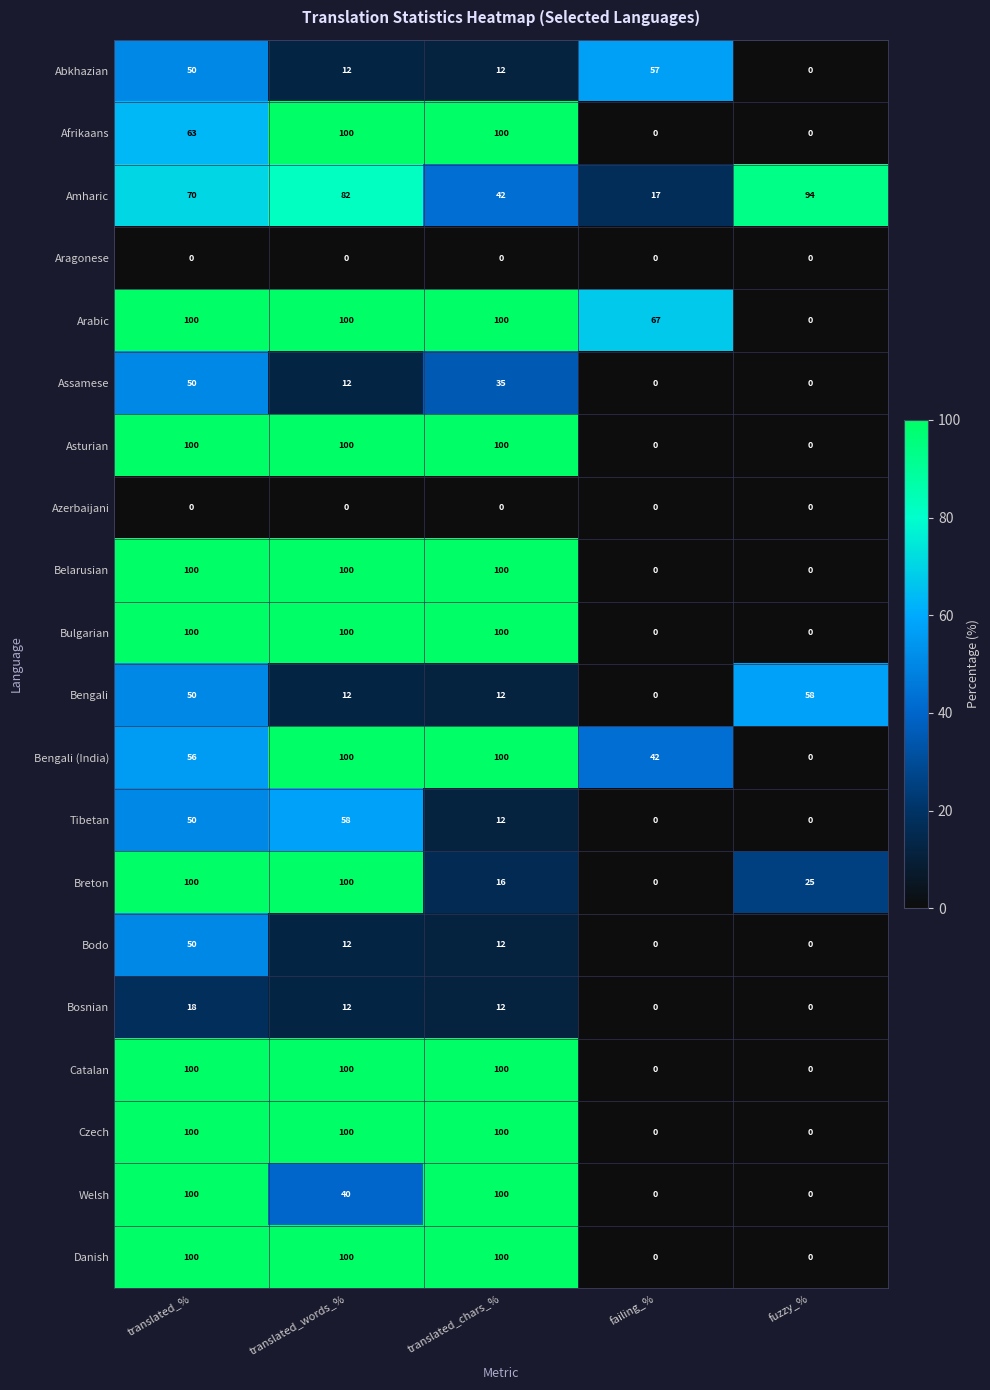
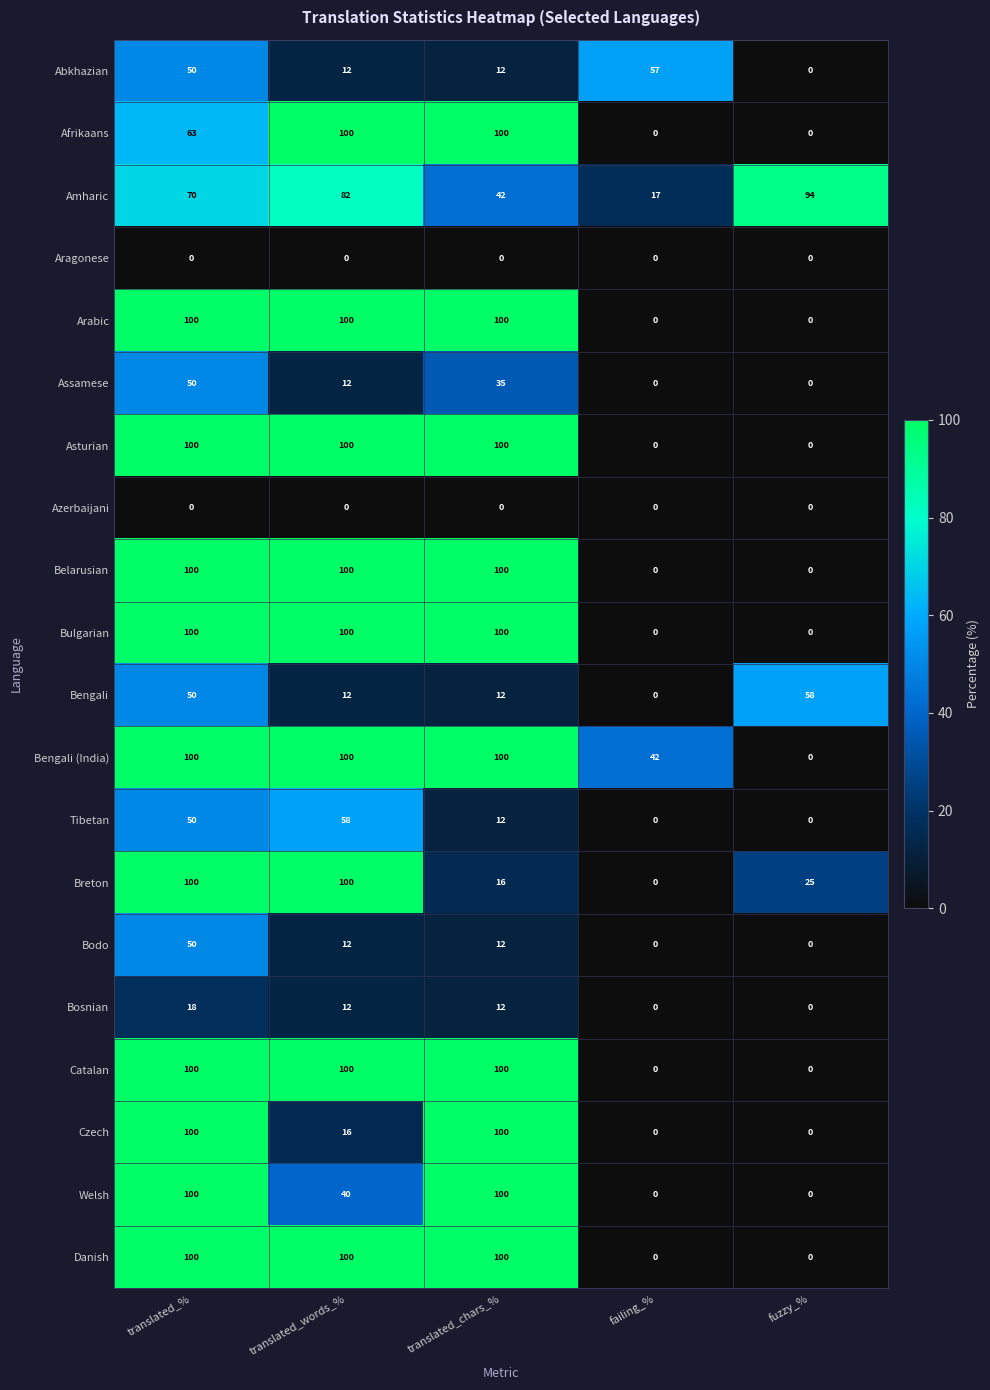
  {
    "Abkhazian": {
      "translated_%": 50,
      "translated_words_%": 12,
      "translated_chars_%": 12,
      "failing_%": 57,
      "fuzzy_%": 0
    },
    "Afrikaans": {
      "translated_%": 63,
      "translated_words_%": 100,
      "translated_chars_%": 100,
      "failing_%": 0,
      "fuzzy_%": 0
    },
    "Amharic": {
      "translated_%": 70,
      "translated_words_%": 82,
      "translated_chars_%": 42,
      "failing_%": 17,
      "fuzzy_%": 94
    },
    "Aragonese": {
      "translated_%": 0,
      "translated_words_%": 0,
      "translated_chars_%": 0,
      "failing_%": 0,
      "fuzzy_%": 0
    },
    "Arabic": {
      "translated_%": 100,
      "translated_words_%": 100,
      "translated_chars_%": 100,
-     "failing_%": 67,
+     "failing_%": 0,
      "fuzzy_%": 0
    },
    "Assamese": {
      "translated_%": 50,
      "translated_words_%": 12,
      "translated_chars_%": 35,
      "failing_%": 0,
      "fuzzy_%": 0
    },
    "Asturian": {
      "translated_%": 100,
      "translated_words_%": 100,
      "translated_chars_%": 100,
      "failing_%": 0,
      "fuzzy_%": 0
    },
    "Azerbaijani": {
      "translated_%": 0,
      "translated_words_%": 0,
      "translated_chars_%": 0,
      "failing_%": 0,
      "fuzzy_%": 0
    },
    "Belarusian": {
      "translated_%": 100,
      "translated_words_%": 100,
      "translated_chars_%": 100,
      "failing_%": 0,
      "fuzzy_%": 0
    },
    "Bulgarian": {
      "translated_%": 100,
      "translated_words_%": 100,
      "translated_chars_%": 100,
      "failing_%": 0,
      "fuzzy_%": 0
    },
    "Bengali": {
      "translated_%": 50,
      "translated_words_%": 12,
      "translated_chars_%": 12,
      "failing_%": 0,
      "fuzzy_%": 58
    },
    "Bengali (India)": {
-     "translated_%": 56,
+     "translated_%": 100,
      "translated_words_%": 100,
      "translated_chars_%": 100,
      "failing_%": 42,
      "fuzzy_%": 0
    },
    "Tibetan": {
      "translated_%": 50,
      "translated_words_%": 58,
      "translated_chars_%": 12,
      "failing_%": 0,
      "fuzzy_%": 0
    },
    "Breton": {
      "translated_%": 100,
      "translated_words_%": 100,
      "translated_chars_%": 16,
      "failing_%": 0,
      "fuzzy_%": 25
    },
    "Bodo": {
      "translated_%": 50,
      "translated_words_%": 12,
      "translated_chars_%": 12,
      "failing_%": 0,
      "fuzzy_%": 0
    },
    "Bosnian": {
      "translated_%": 18,
      "translated_words_%": 12,
      "translated_chars_%": 12,
      "failing_%": 0,
      "fuzzy_%": 0
    },
    "Catalan": {
      "translated_%": 100,
      "translated_words_%": 100,
      "translated_chars_%": 100,
      "failing_%": 0,
      "fuzzy_%": 0
    },
    "Czech": {
      "translated_%": 100,
-     "translated_words_%": 100,
+     "translated_words_%": 16,
      "translated_chars_%": 100,
      "failing_%": 0,
      "fuzzy_%": 0
    },
    "Welsh": {
      "translated_%": 100,
      "translated_words_%": 40,
      "translated_chars_%": 100,
      "failing_%": 0,
      "fuzzy_%": 0
    },
    "Danish": {
      "translated_%": 100,
      "translated_words_%": 100,
      "translated_chars_%": 100,
      "failing_%": 0,
      "fuzzy_%": 0
    }
  }
